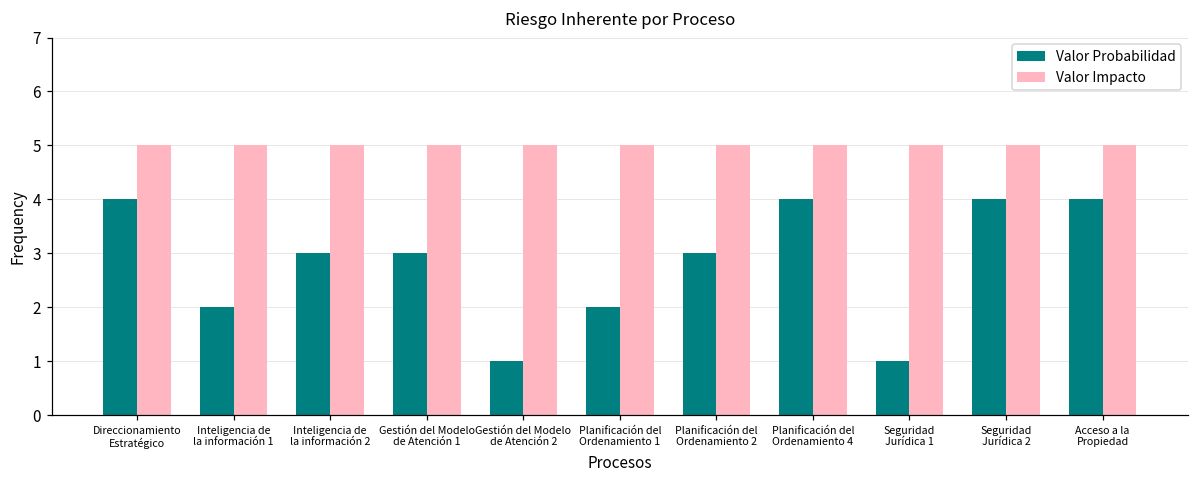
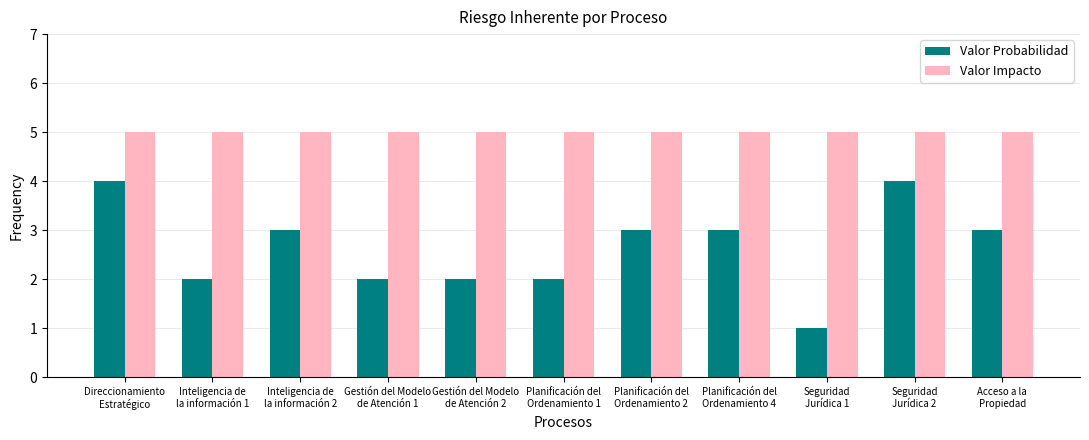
  {
    "Valor Probabilidad": {
      "Direccionamiento Estratégico": 4,
      "Inteligencia de la información 1": 2,
      "Inteligencia de la información 2": 3,
-     "Gestión del Modelo de Atención 1": 3,
-     "Gestión del Modelo de Atención 2": 1,
+     "Gestión del Modelo de Atención 1": 2,
+     "Gestión del Modelo de Atención 2": 2,
      "Planificación del Ordenamiento 1": 2,
      "Planificación del Ordenamiento 2": 3,
-     "Planificación del Ordenamiento 4": 4,
+     "Planificación del Ordenamiento 4": 3,
      "Seguridad Jurídica 1": 1,
      "Seguridad Jurídica 2": 4,
-     "Acceso a la Propiedad": 4
+     "Acceso a la Propiedad": 3
    },
    "Valor Impacto": {
      "Direccionamiento Estratégico": 5,
      "Inteligencia de la información 1": 5,
      "Inteligencia de la información 2": 5,
      "Gestión del Modelo de Atención 1": 5,
      "Gestión del Modelo de Atención 2": 5,
      "Planificación del Ordenamiento 1": 5,
      "Planificación del Ordenamiento 2": 5,
      "Planificación del Ordenamiento 4": 5,
      "Seguridad Jurídica 1": 5,
      "Seguridad Jurídica 2": 5,
      "Acceso a la Propiedad": 5
    }
  }
